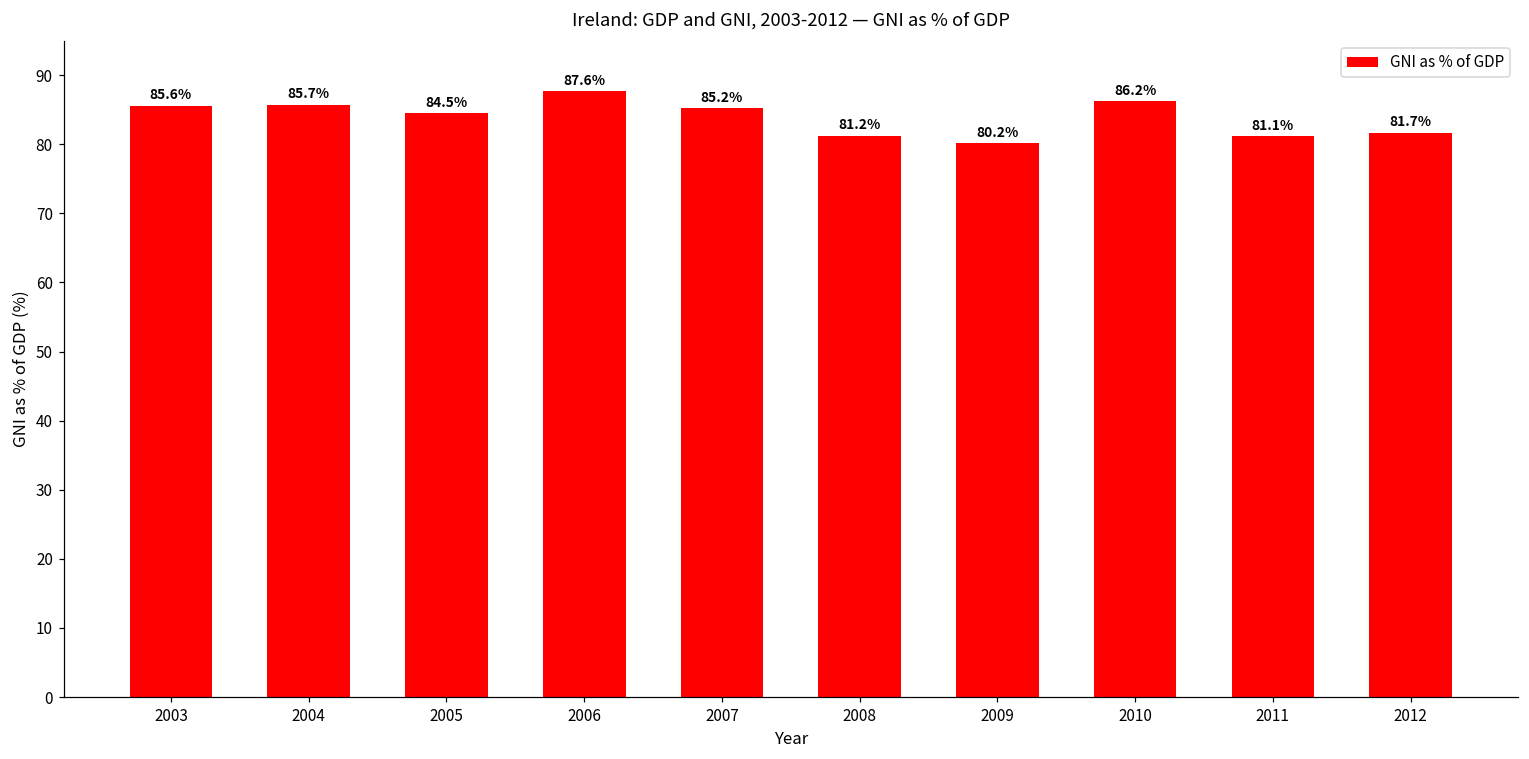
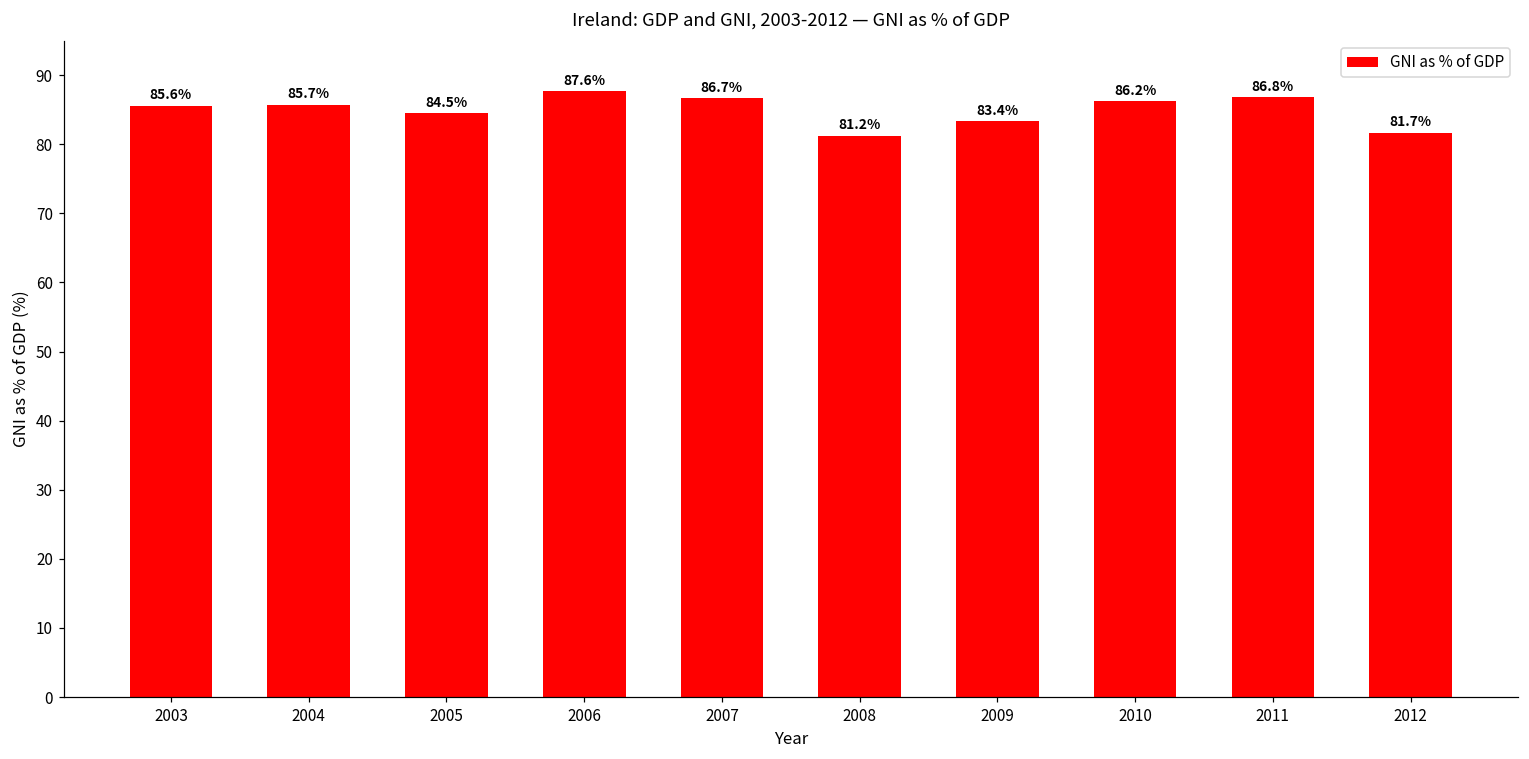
  {
    "2003": "85.6%",
    "2004": "85.7%",
    "2005": "84.5%",
    "2006": "87.6%",
-   "2007": "85.2%",
+   "2007": "86.7%",
    "2008": "81.2%",
-   "2009": "80.2%",
+   "2009": "83.4%",
    "2010": "86.2%",
-   "2011": "81.1%",
+   "2011": "86.8%",
    "2012": "81.7%"
  }
